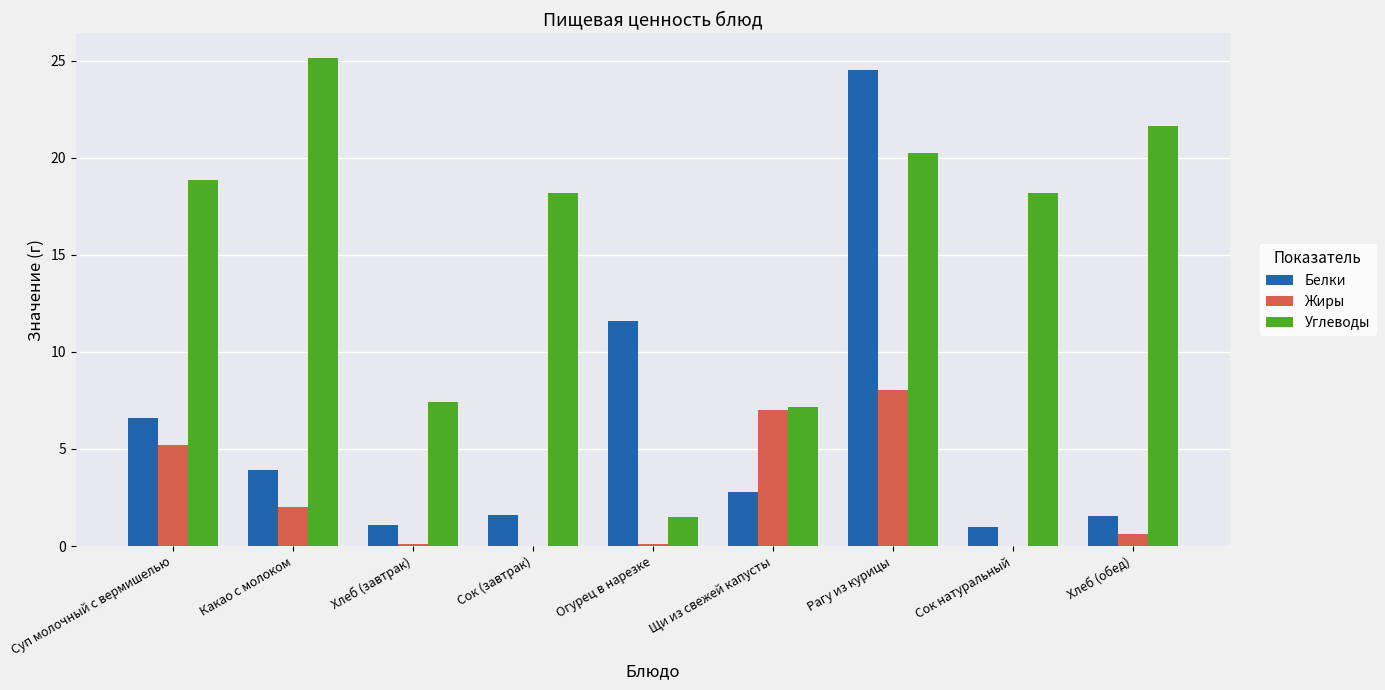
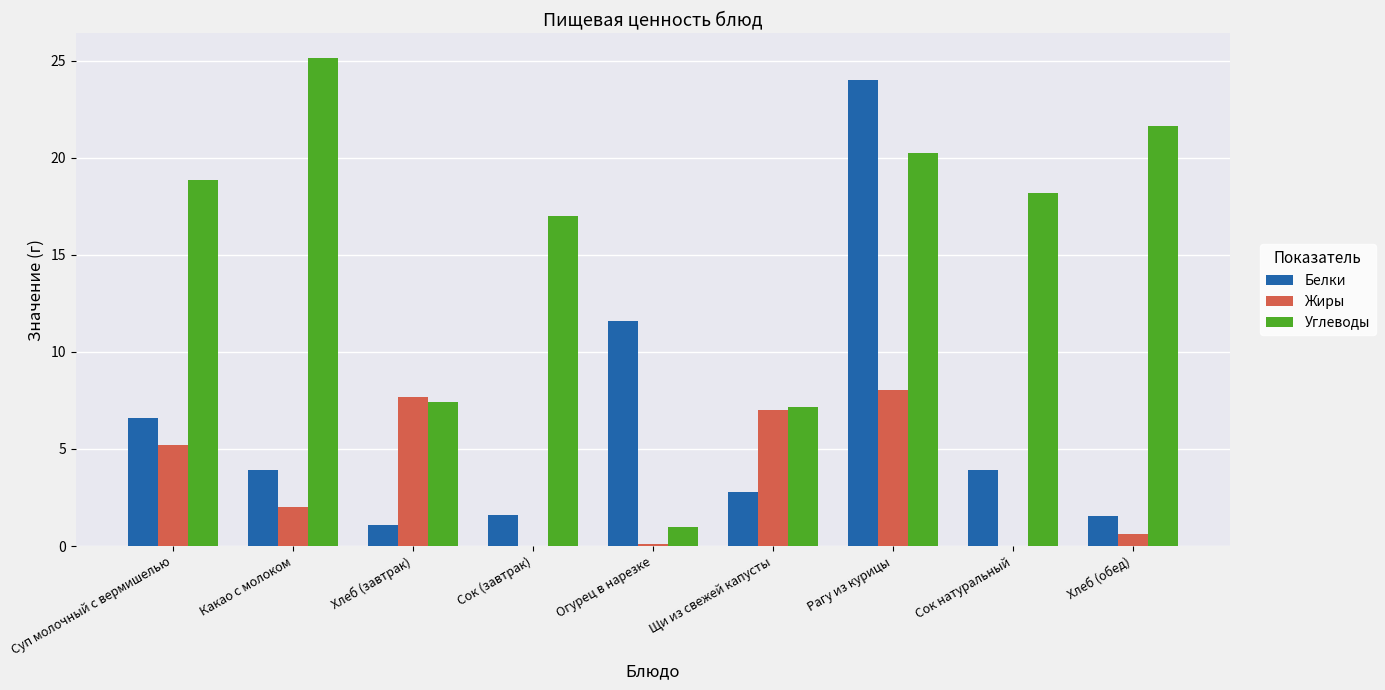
  {
    "Белки": {
      "Суп молочный с вермишелью": 6.6,
      "Какао с молоком": 3.9,
      "Хлеб (завтрак)": 1.1,
      "Сок (завтрак)": 1.6,
      "Огурец в нарезке": 11.6,
      "Щи из свежей капусты": 2.8,
-     "Рагу из курицы": 24.5,
-     "Сок натуральный": 1.0,
+     "Рагу из курицы": 24.0,
+     "Сок натуральный": 3.9,
      "Хлеб (обед)": 1.5
    },
    "Жиры": {
      "Суп молочный с вермишелью": 5.2,
      "Какао с молоком": 2.0,
-     "Хлеб (завтрак)": 0.1,
+     "Хлеб (завтрак)": 7.7,
      "Сок (завтрак)": 0.0,
      "Щи из свежей капусты": 7.0,
      "Рагу из курицы": 8.1,
      "Сок натуральный": 0.0,
      "Хлеб (обед)": 0.6
    },
    "Углеводы": {
      "Суп молочный с вермишелью": 18.8,
      "Какао с молоком": 25.2,
      "Хлеб (завтрак)": 7.4,
-     "Сок (завтрак)": 18.2,
-     "Огурец в нарезке": 1.5,
+     "Сок (завтрак)": 17.0,
+     "Огурец в нарезке": 1.0,
      "Щи из свежей капусты": 7.2,
      "Рагу из курицы": 20.2,
      "Сок натуральный": 18.2,
      "Хлеб (обед)": 21.7
    }
  }
